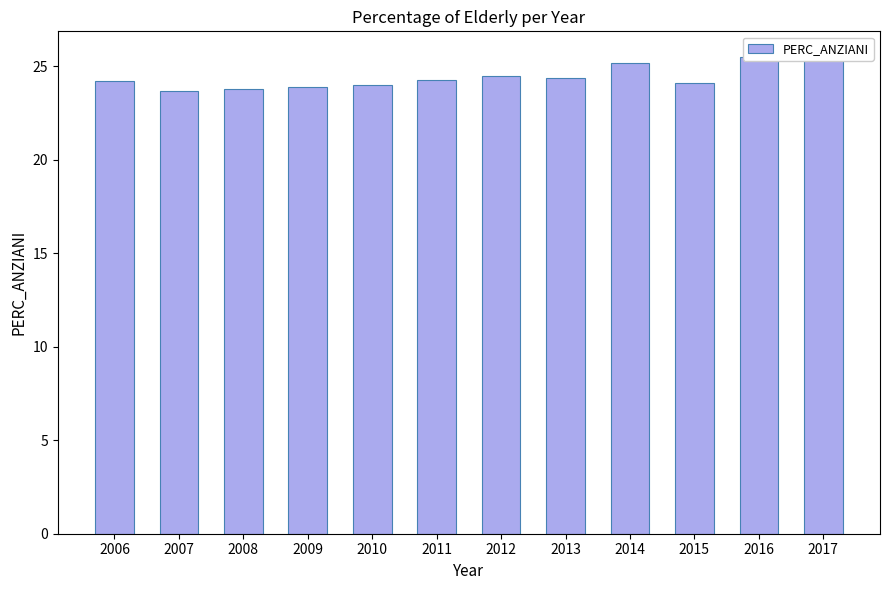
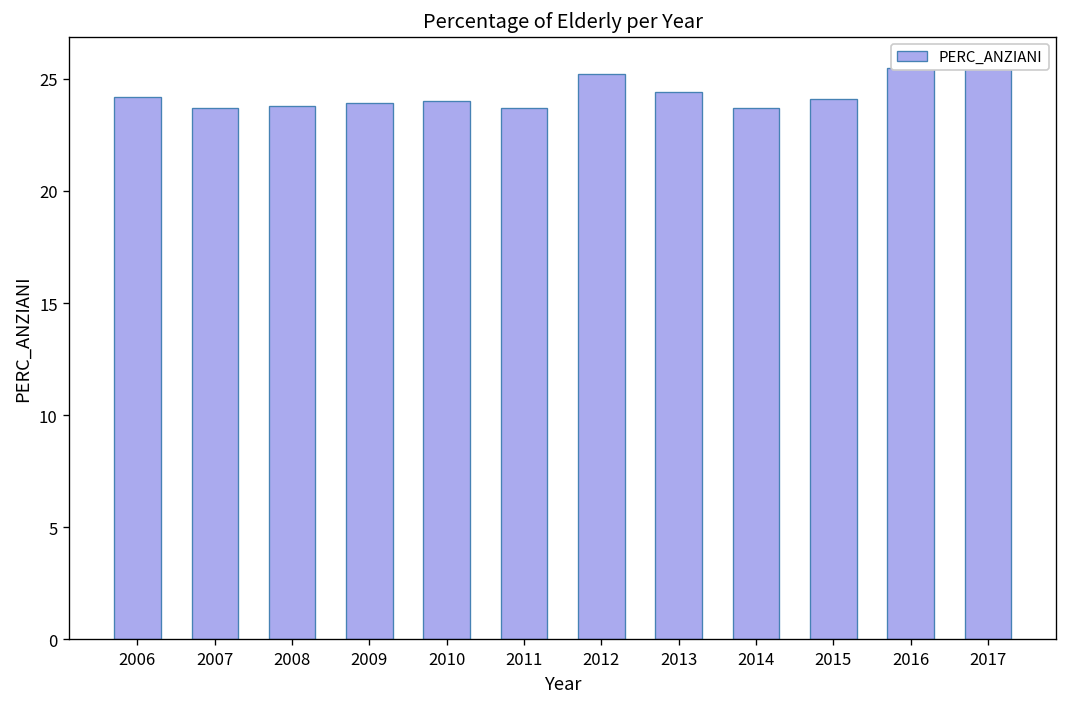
  {
    "2006": 24.2,
    "2007": 23.7,
    "2008": 23.8,
    "2009": 23.9,
    "2010": 24.0,
-   "2011": 24.3,
-   "2012": 24.5,
+   "2011": 23.7,
+   "2012": 25.2,
    "2013": 24.4,
-   "2014": 25.2,
+   "2014": 23.7,
    "2015": 24.1
  }
